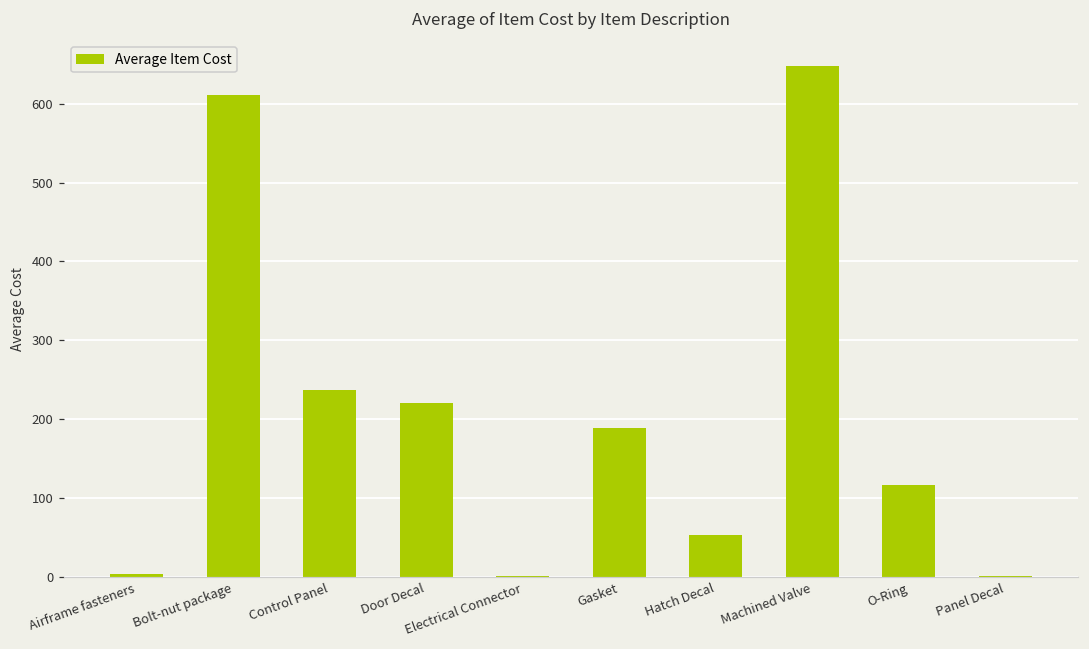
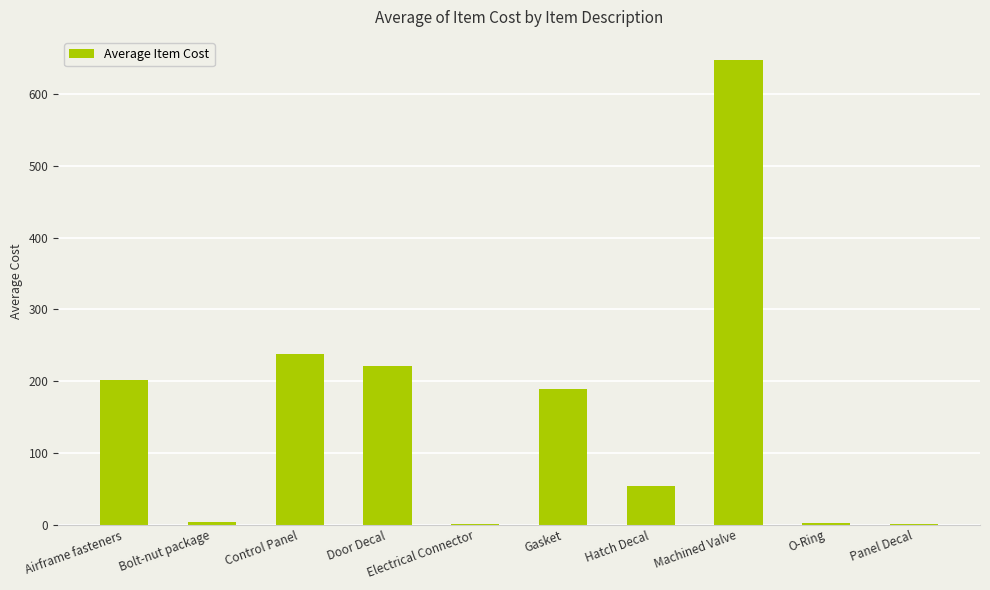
  {
-   "Airframe fasteners": 0,
-   "Bolt-nut package": 610,
+   "Airframe fasteners": 200,
+   "Bolt-nut package": 0,
    "Control Panel": 240,
    "Door Decal": 220,
    "Gasket": 190,
    "Hatch Decal": 50,
    "Machined Valve": 650,
-   "O-Ring": 120
+   "O-Ring": 0
  }
